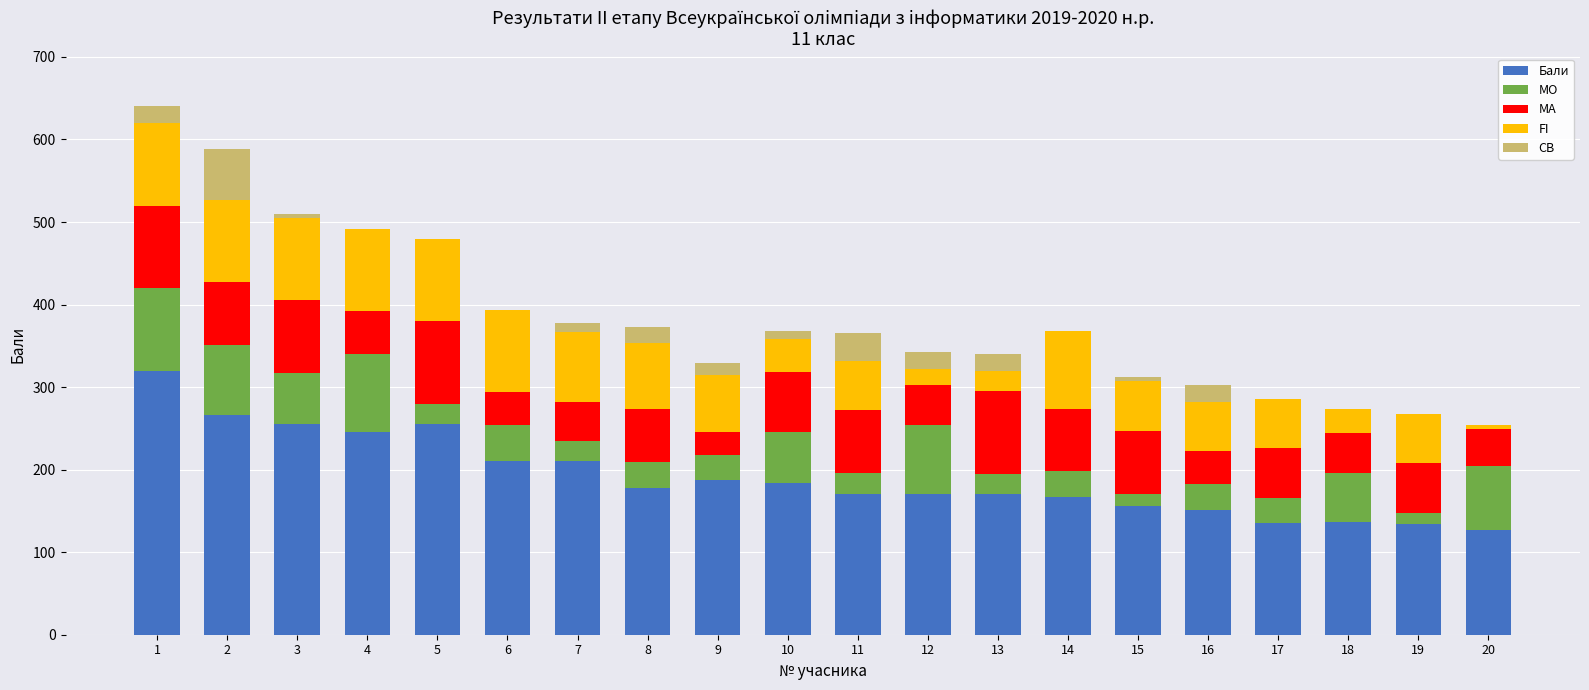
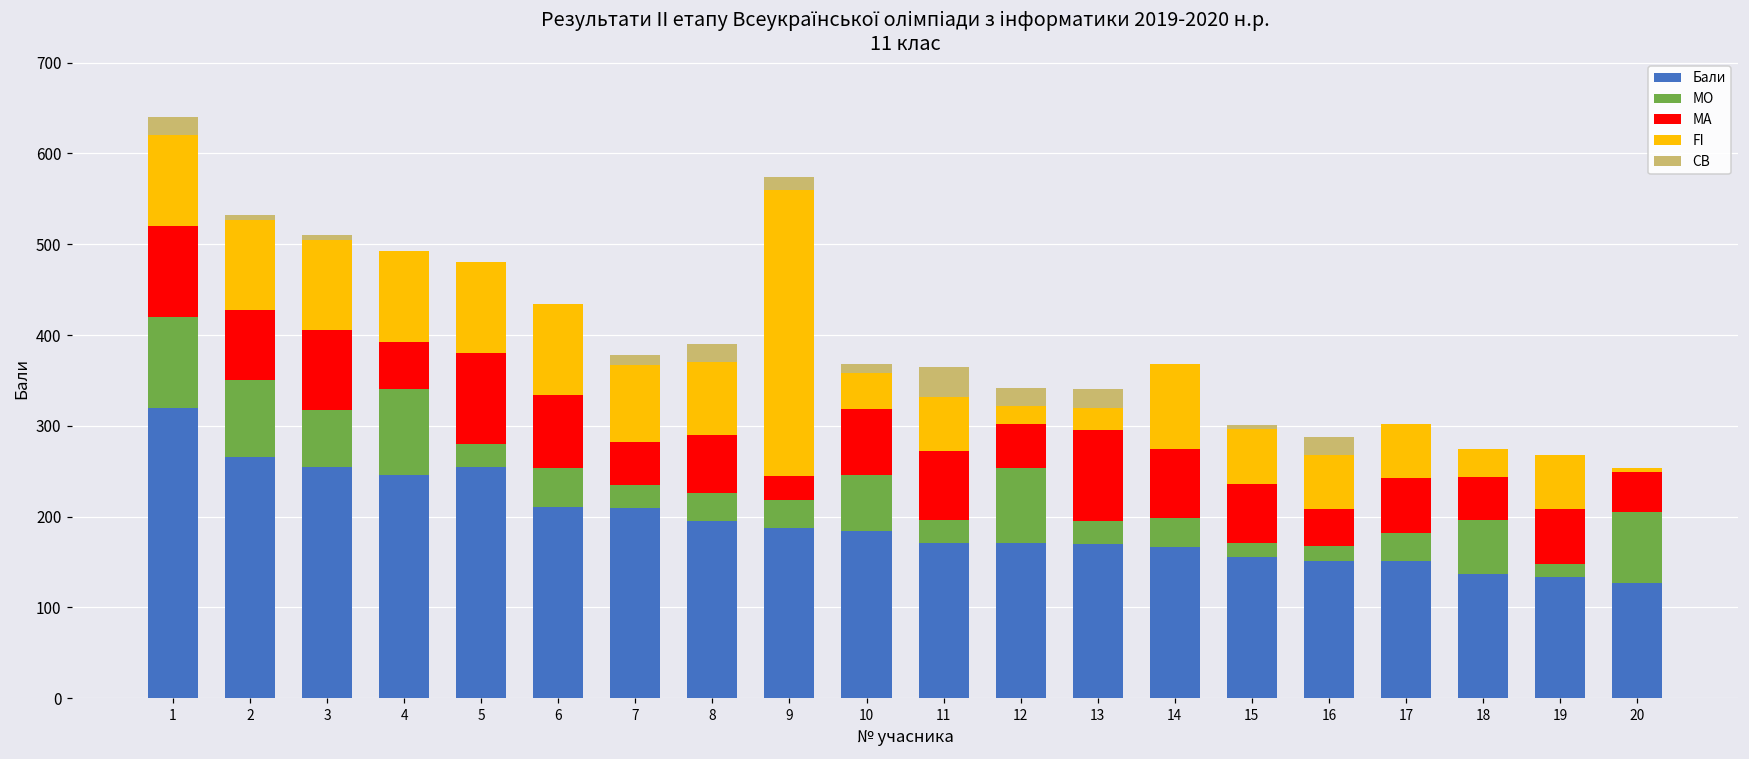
  {
    "Бали": {
      "1": 320,
      "2": 270,
      "3": 260,
      "4": 250,
      "5": 260,
      "6": 210,
      "7": 210,
-     "8": 180,
+     "8": 200,
      "9": 190,
      "10": 180,
      "11": 170,
      "12": 170,
      "13": 170,
      "14": 170,
      "15": 160,
      "16": 150,
-     "17": 140,
+     "17": 150,
      "18": 140,
      "19": 130,
      "20": 130
    },
    "MO": {
      "1": 100,
      "2": 90,
      "3": 60,
      "4": 90,
      "5": 30,
      "6": 40,
      "7": 30,
      "8": 30,
      "9": 30,
      "10": 60,
      "11": 30,
      "12": 80,
      "13": 30,
      "14": 30,
      "15": 20,
-     "16": 30,
+     "16": 20,
      "17": 30,
      "18": 60,
      "19": 10,
      "20": 80
    },
    "MA": {
      "1": 100,
      "2": 80,
      "3": 90,
      "4": 50,
      "5": 100,
-     "6": 40,
+     "6": 80,
      "7": 50,
      "8": 60,
      "9": 30,
      "10": 70,
      "11": 80,
      "12": 50,
      "13": 100,
      "14": 80,
-     "15": 80,
+     "15": 70,
      "16": 40,
      "17": 60,
      "18": 50,
      "19": 60,
      "20": 40
    },
    "FI": {
      "1": 100,
      "2": 100,
      "3": 100,
      "4": 100,
      "5": 100,
      "6": 100,
      "7": 90,
      "8": 80,
-     "9": 70,
+     "9": 320,
      "10": 40,
      "11": 60,
      "12": 20,
      "13": 30,
      "14": 90,
      "15": 60,
      "16": 60,
      "17": 60,
      "18": 30,
      "19": 60,
      "20": 10
    },
    "CB": {
      "1": 20,
-     "2": 60,
+     "2": 10,
      "3": 10,
      "4": 0,
      "5": 0,
      "6": 0,
      "7": 10,
      "8": 20,
      "9": 10,
      "10": 10,
      "11": 30,
      "12": 20,
      "13": 20,
      "14": 0,
      "15": 10,
      "16": 20,
      "17": 0,
      "18": 0,
      "19": 0,
      "20": 0
    }
  }
